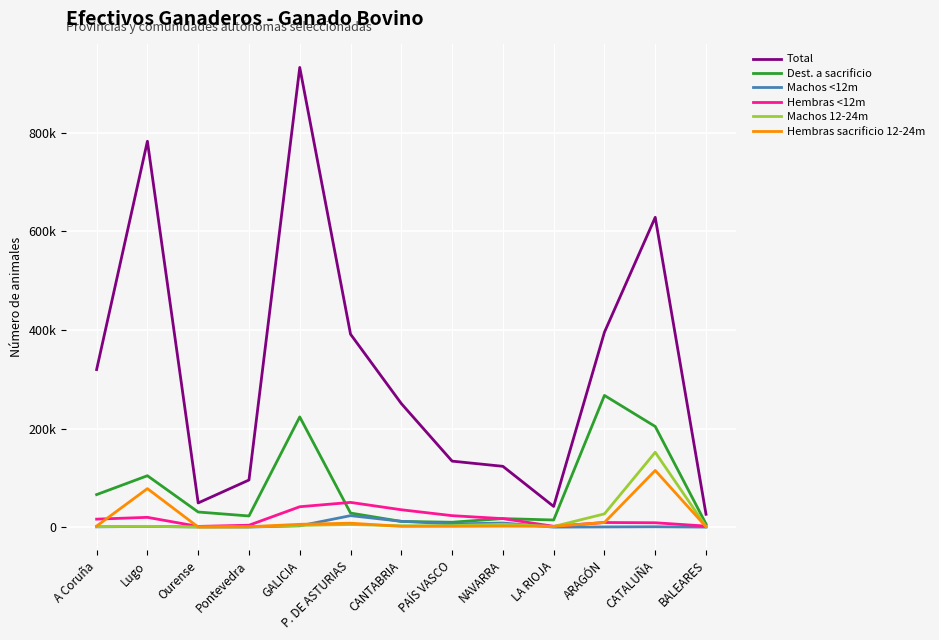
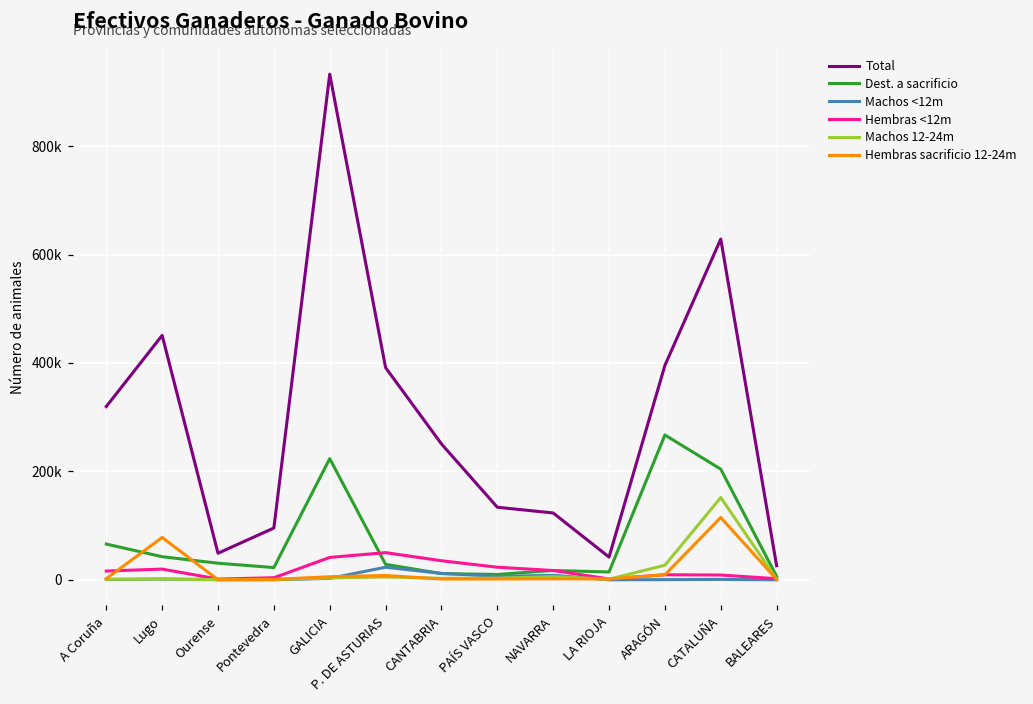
  {
    "Total": {
      "A Coruña": 320000,
-     "Lugo": 780000,
+     "Lugo": 450000,
      "Ourense": 50000,
      "Pontevedra": 100000,
      "GALICIA": 930000,
      "P. DE ASTURIAS": 390000,
      "CANTABRIA": 250000,
      "PAÍS VASCO": 130000,
      "NAVARRA": 120000,
      "LA RIOJA": 40000,
      "ARAGÓN": 400000,
      "CATALUÑA": 630000,
      "BALEARES": 30000
    },
    "Dest. a sacrificio": {
      "A Coruña": 70000,
-     "Lugo": 100000,
+     "Lugo": 40000,
      "Ourense": 30000,
      "Pontevedra": 20000,
      "GALICIA": 220000,
      "P. DE ASTURIAS": 30000,
      "LA RIOJA": 10000,
      "ARAGÓN": 270000,
      "CATALUÑA": 200000
    },
    "Machos <12m": {
      "P. DE ASTURIAS": 20000,
      "ARAGÓN": 0,
      "CATALUÑA": 0
    },
    "Hembras <12m": {
      "A Coruña": 20000,
      "Lugo": 20000,
      "GALICIA": 40000,
      "P. DE ASTURIAS": 50000,
      "CANTABRIA": 40000,
      "PAÍS VASCO": 20000,
      "CATALUÑA": 10000
    },
    "Machos 12-24m": {
      "ARAGÓN": 30000,
      "CATALUÑA": 150000
    },
    "Hembras sacrificio 12-24m": {
      "Lugo": 80000,
      "CATALUÑA": 120000
    }
  }
